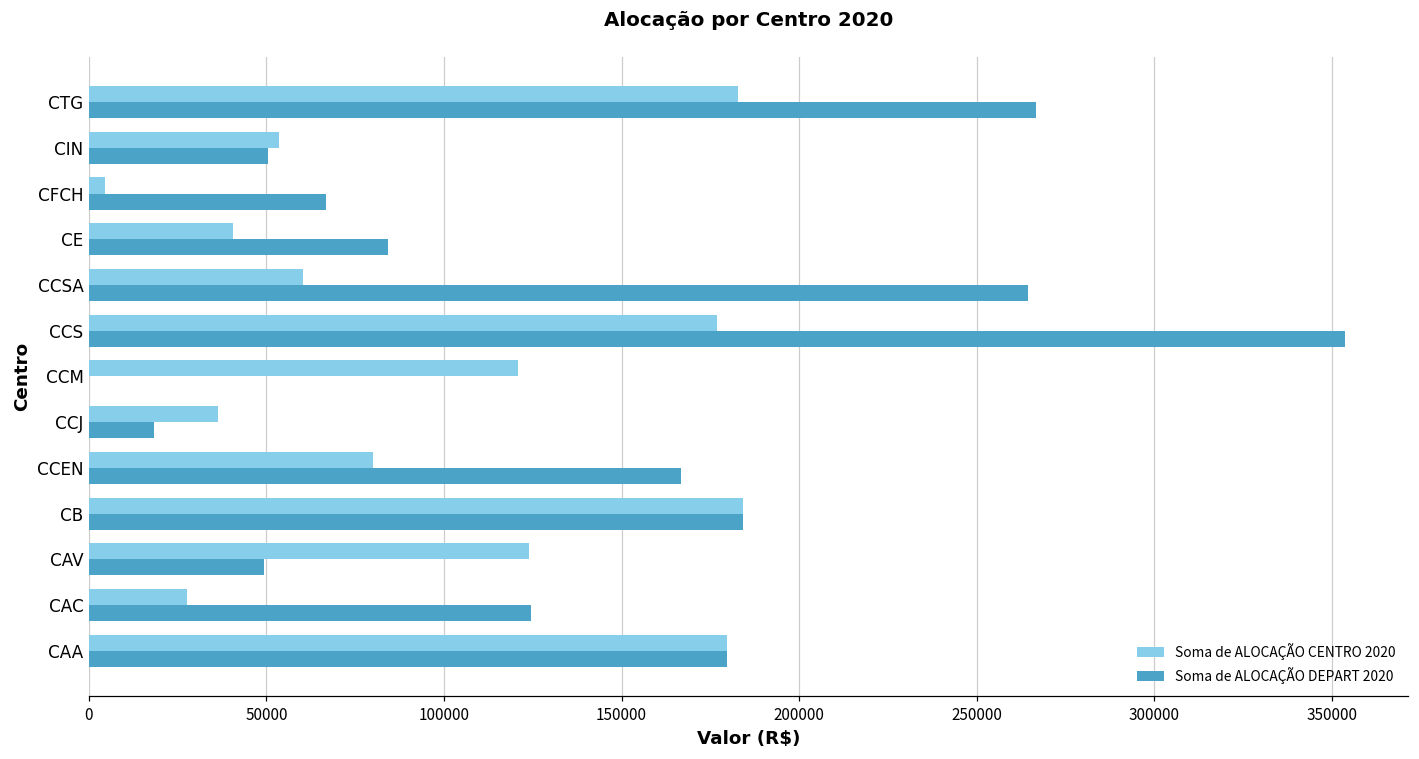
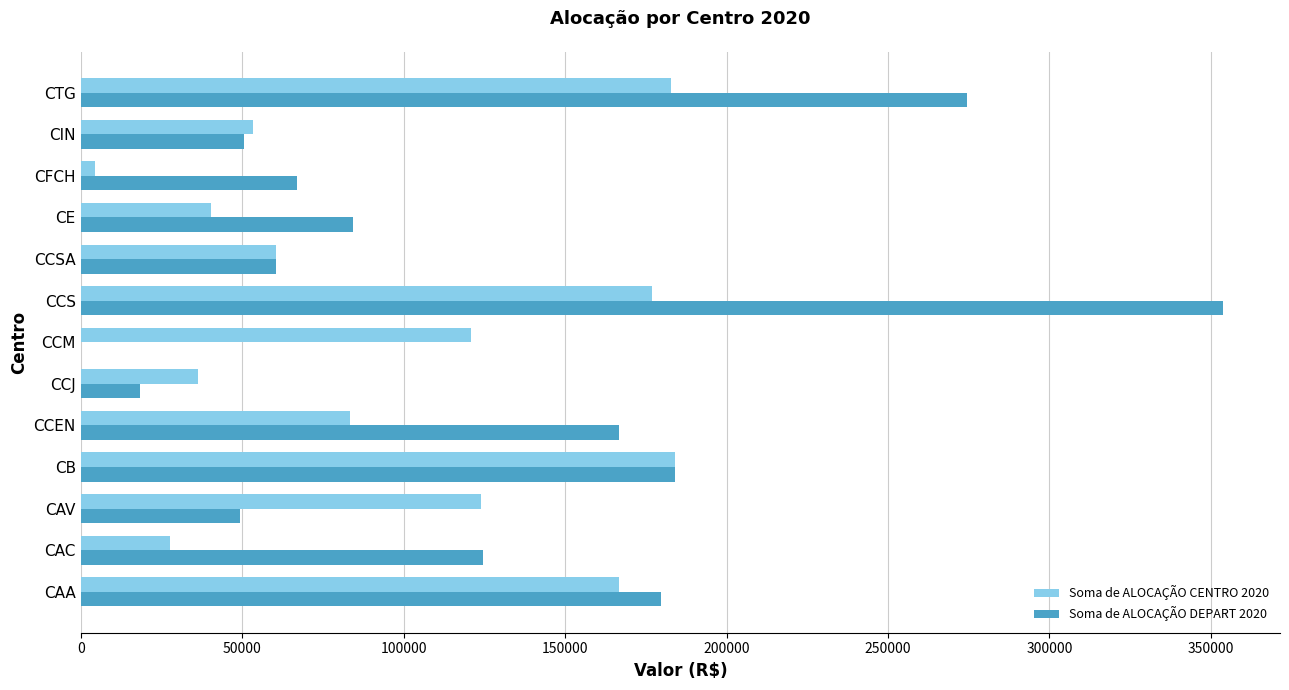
  {
    "Soma de ALOCAÇÃO CENTRO 2020": {
      "CTG": 183000,
      "CIN": 53000,
      "CFCH": 5000,
      "CE": 40000,
      "CCSA": 60000,
      "CCS": 177000,
      "CCM": 121000,
      "CCJ": 36000,
-     "CCEN": 80000,
+     "CCEN": 83000,
      "CB": 184000,
      "CAV": 124000,
      "CAC": 28000,
-     "CAA": 180000
+     "CAA": 167000
    },
    "Soma de ALOCAÇÃO DEPART 2020": {
-     "CTG": 267000,
+     "CTG": 274000,
      "CIN": 50000,
      "CFCH": 67000,
      "CE": 84000,
-     "CCSA": 264000,
+     "CCSA": 60000,
      "CCS": 354000,
      "CCM": 0,
      "CCJ": 18000,
      "CCEN": 167000,
      "CB": 184000,
      "CAV": 49000,
      "CAC": 125000,
      "CAA": 180000
    }
  }
